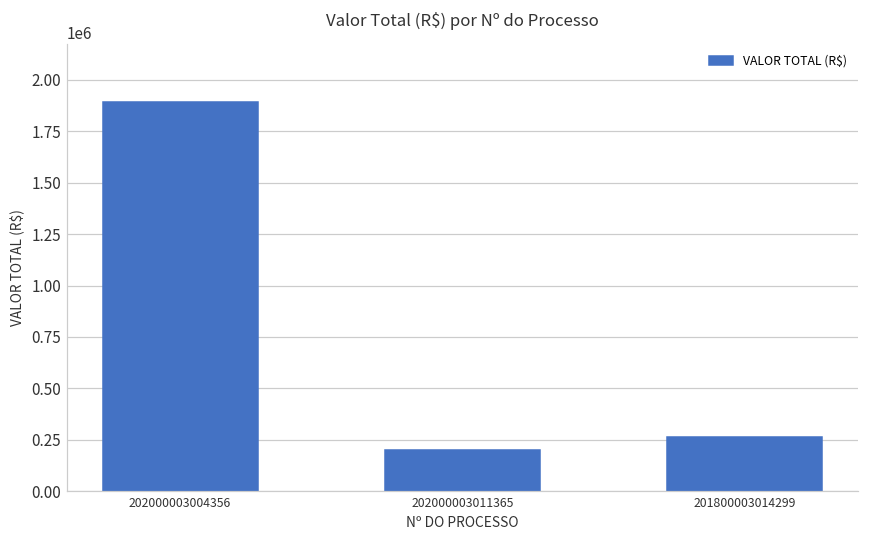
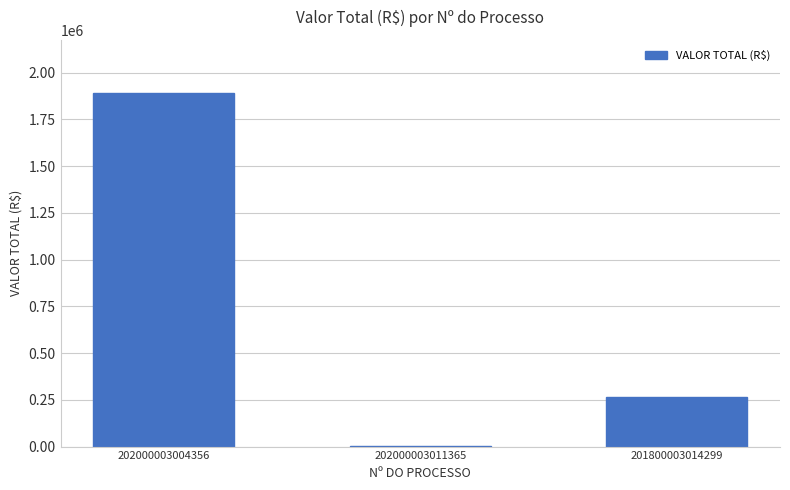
  {
    "202000003004356": 1890000,
-   "202000003011365": 200000,
+   "202000003011365": 0,
    "201800003014299": 260000
  }
